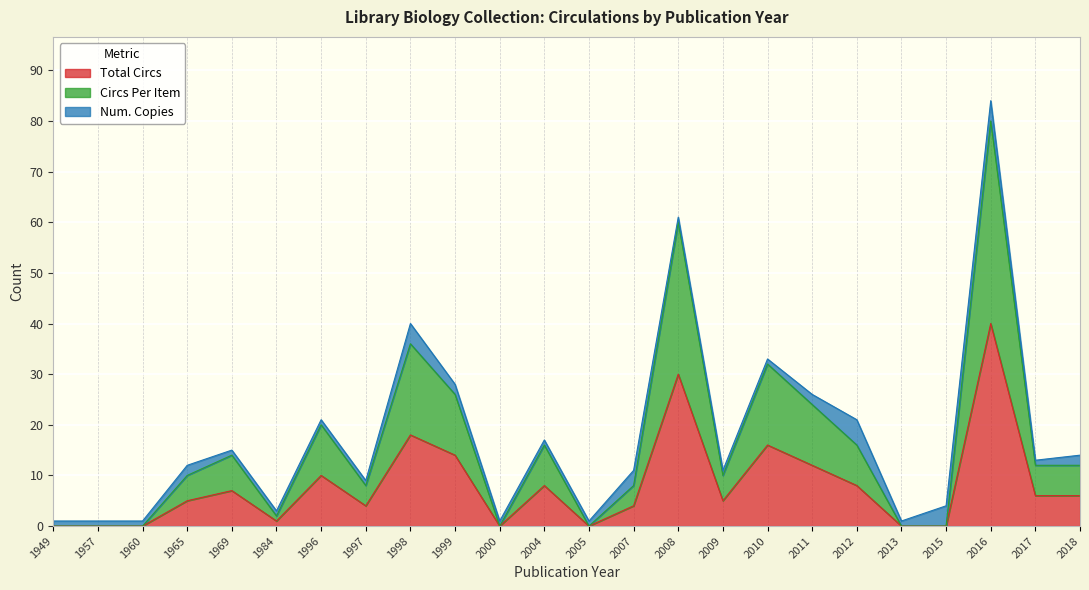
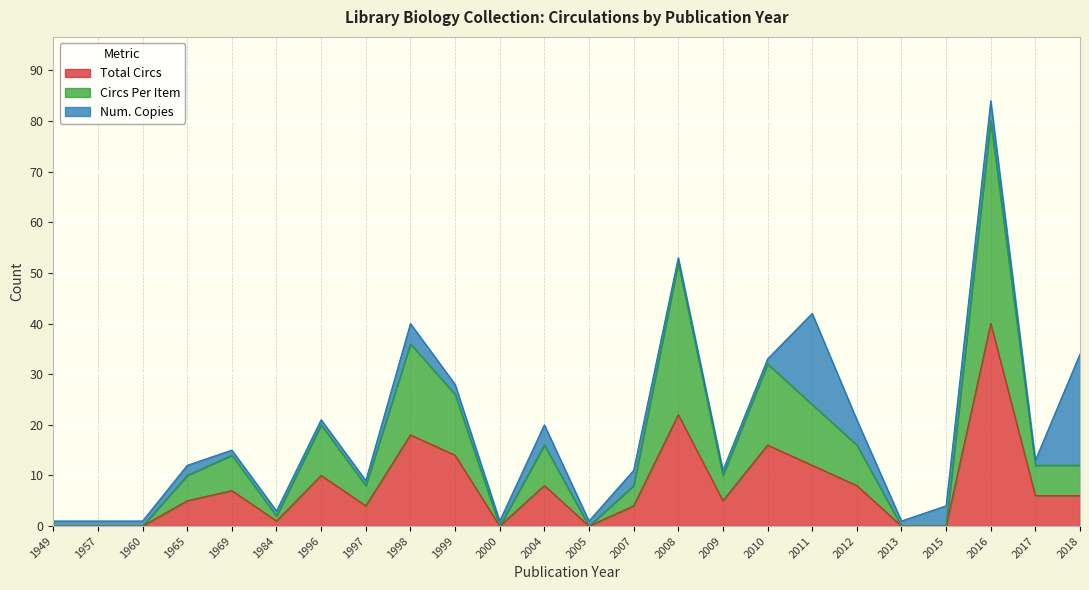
  {
    "Total Circs": {
      "1965": 5,
      "1969": 7,
      "1984": 1,
      "1996": 10,
      "1997": 4,
      "1998": 18,
      "1999": 14,
      "2004": 8,
      "2007": 4,
-     "2008": 30,
+     "2008": 22,
      "2009": 5,
      "2010": 16,
      "2011": 12,
      "2012": 8,
      "2016": 40,
      "2017": 6,
      "2018": 6
    },
    "Circs Per Item": {
      "1965": 5,
      "1969": 7,
      "1984": 1,
      "1996": 10,
      "1997": 4,
      "1998": 18,
      "1999": 12,
      "2004": 8,
      "2007": 4,
      "2008": 30,
      "2009": 5,
      "2010": 16,
      "2011": 12,
      "2012": 8,
      "2016": 40,
      "2017": 6,
      "2018": 6
    },
    "Num. Copies": {
      "1949": 1,
      "1957": 1,
      "1960": 1,
      "1965": 2,
      "1969": 1,
      "1984": 1,
      "1996": 1,
      "1997": 1,
      "1998": 4,
      "1999": 2,
      "2000": 1,
-     "2004": 1,
+     "2004": 4,
      "2005": 1,
      "2007": 3,
      "2008": 1,
      "2009": 1,
      "2010": 1,
-     "2011": 2,
+     "2011": 18,
      "2012": 5,
      "2013": 1,
      "2015": 4,
      "2016": 4,
      "2017": 1,
-     "2018": 2
+     "2018": 22
    }
  }
